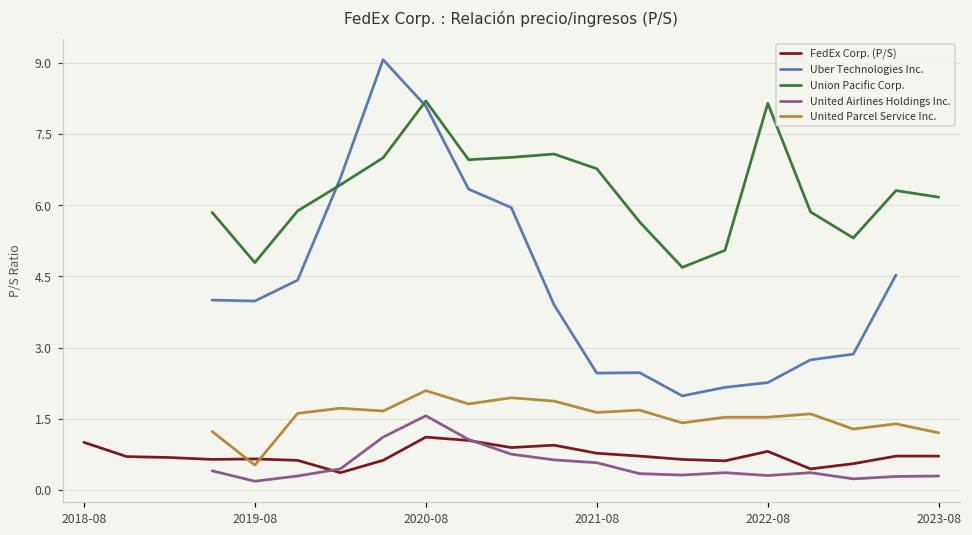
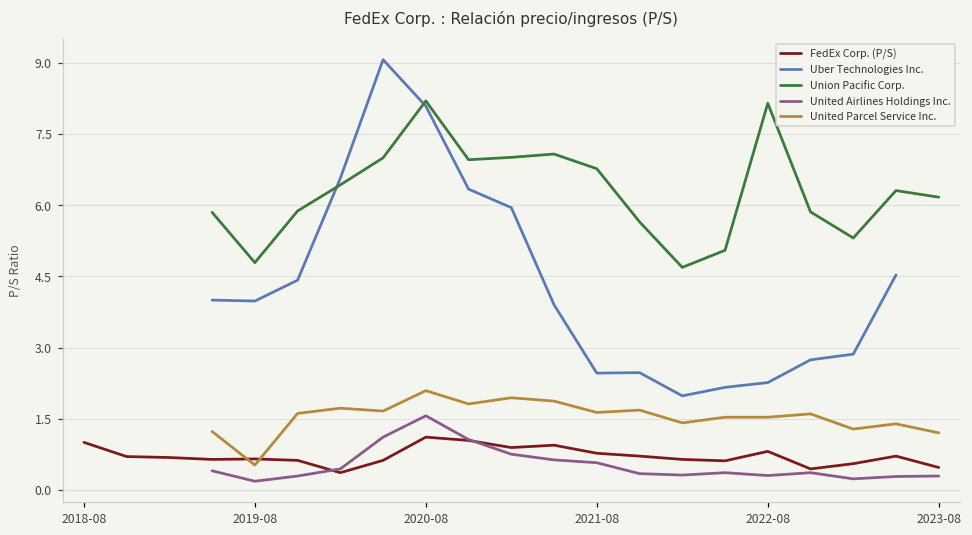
  {
    "FedEx Corp. (P/S)": {
      "2018-08": 1.0,
      "2019-08": 0.7,
      "2020-08": 1.1,
      "2021-08": 0.8,
      "2022-08": 0.8,
-     "2023-08": 0.7
+     "2023-08": 0.5
    },
    "Uber Technologies Inc.": {
      "2019-08": 4.0,
      "2020-08": 8.1,
      "2021-08": 2.5,
      "2022-08": 2.3
    },
    "Union Pacific Corp.": {
      "2019-08": 4.8,
      "2020-08": 8.2,
      "2021-08": 6.8,
      "2022-08": 8.2,
      "2023-08": 6.2
    },
    "United Airlines Holdings Inc.": {
      "2019-08": 0.2,
      "2020-08": 1.6,
      "2021-08": 0.6,
      "2022-08": 0.3,
      "2023-08": 0.3
    },
    "United Parcel Service Inc.": {
      "2019-08": 0.5,
      "2020-08": 2.1,
      "2021-08": 1.6,
      "2022-08": 1.5,
      "2023-08": 1.2
    }
  }
